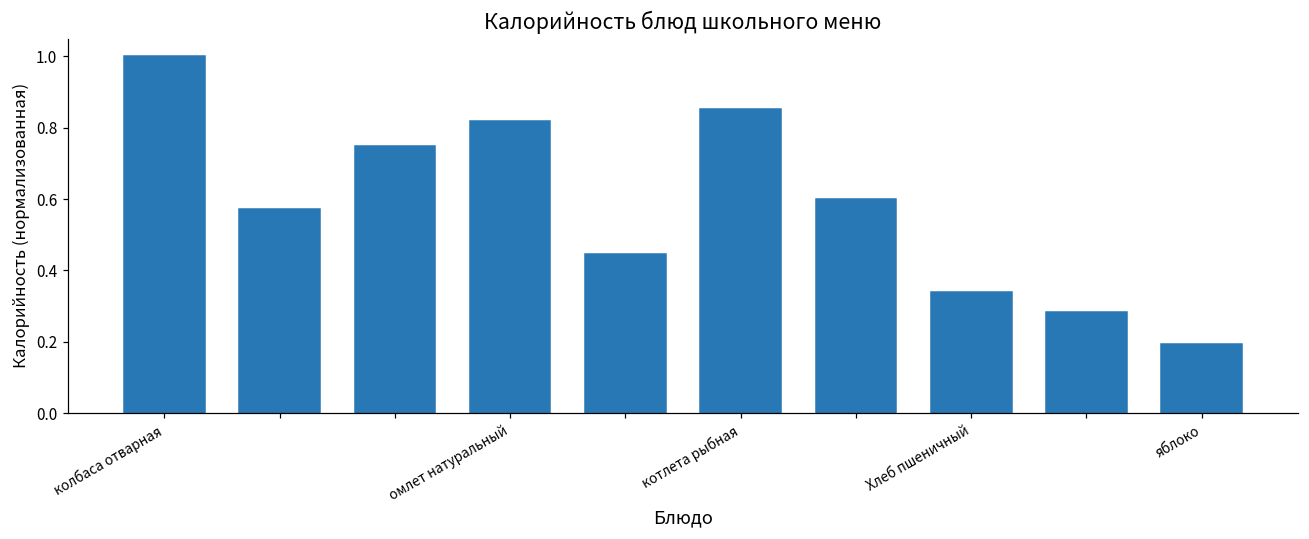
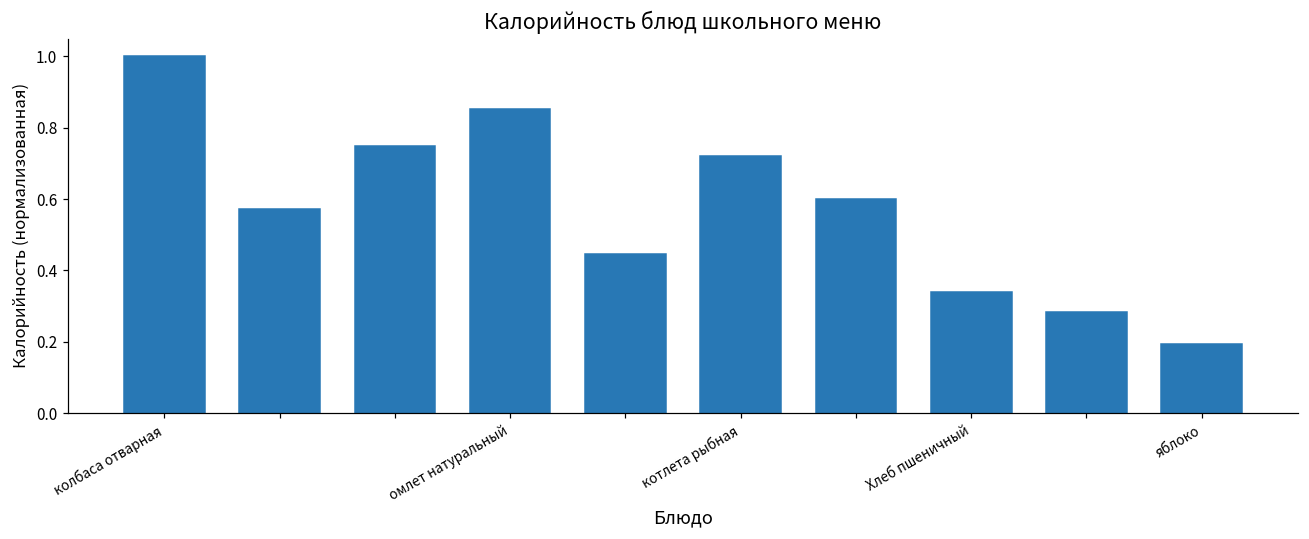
  {
    "колбаса отварная": 1.00,
-   "омлет натуральный": 0.82,
-   "котлета рыбная": 0.85,
+   "омлет натуральный": 0.85,
+   "котлета рыбная": 0.72,
    "Хлеб пшеничный": 0.34,
    "яблоко": 0.19
  }
